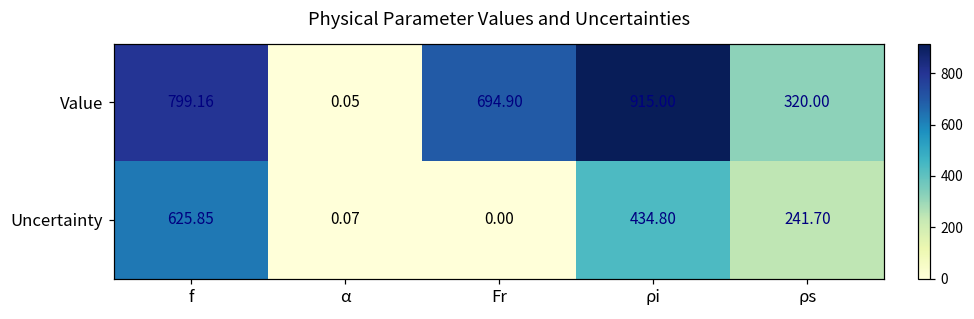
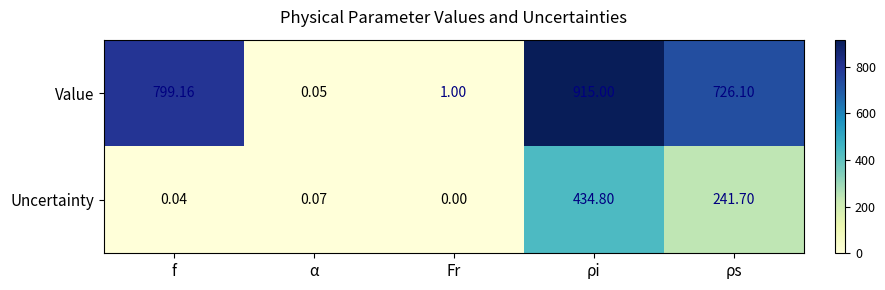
  {
    "Value": {
      "f": 799.16,
      "α": 0.05,
-     "Fr": 694.90,
-     "ρs": 320.00
+     "Fr": 1.00,
+     "ρs": 726.10
    },
    "Uncertainty": {
-     "f": 625.85,
+     "f": 0.04,
      "α": 0.07,
      "Fr": 0.00,
      "ρi": 434.80,
      "ρs": 241.70
    }
  }
